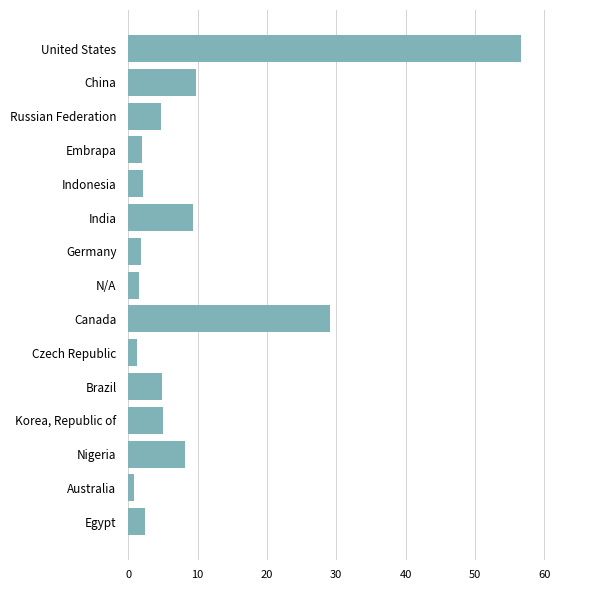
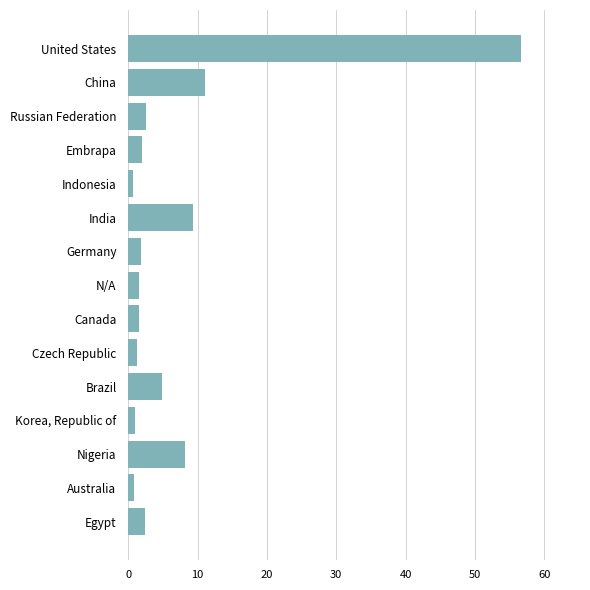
  {
    "United States": 57,
-   "China": 10,
-   "Russian Federation": 5,
+   "China": 11,
+   "Russian Federation": 3,
    "Embrapa": 2,
-   "Indonesia": 2,
+   "Indonesia": 1,
    "India": 9,
    "Germany": 2,
    "N/A": 2,
-   "Canada": 29,
+   "Canada": 2,
    "Czech Republic": 1,
    "Brazil": 5,
-   "Korea, Republic of": 5,
+   "Korea, Republic of": 1,
    "Nigeria": 8,
    "Australia": 1,
    "Egypt": 2
  }
